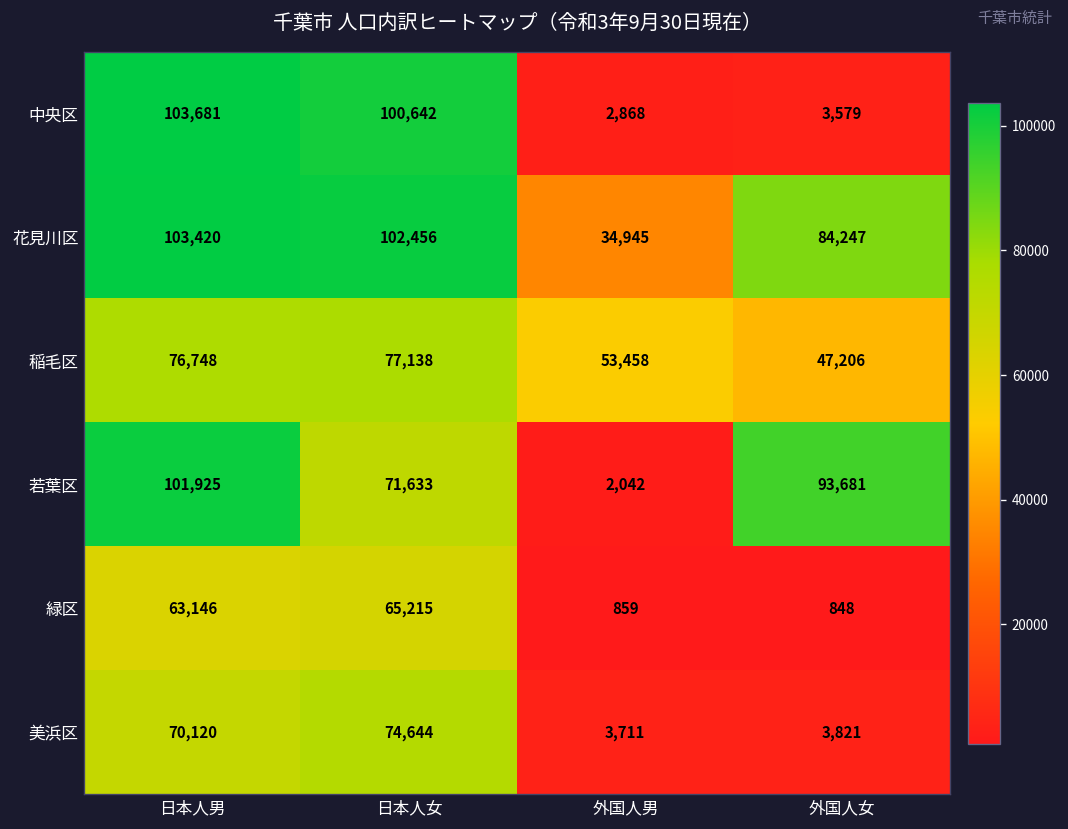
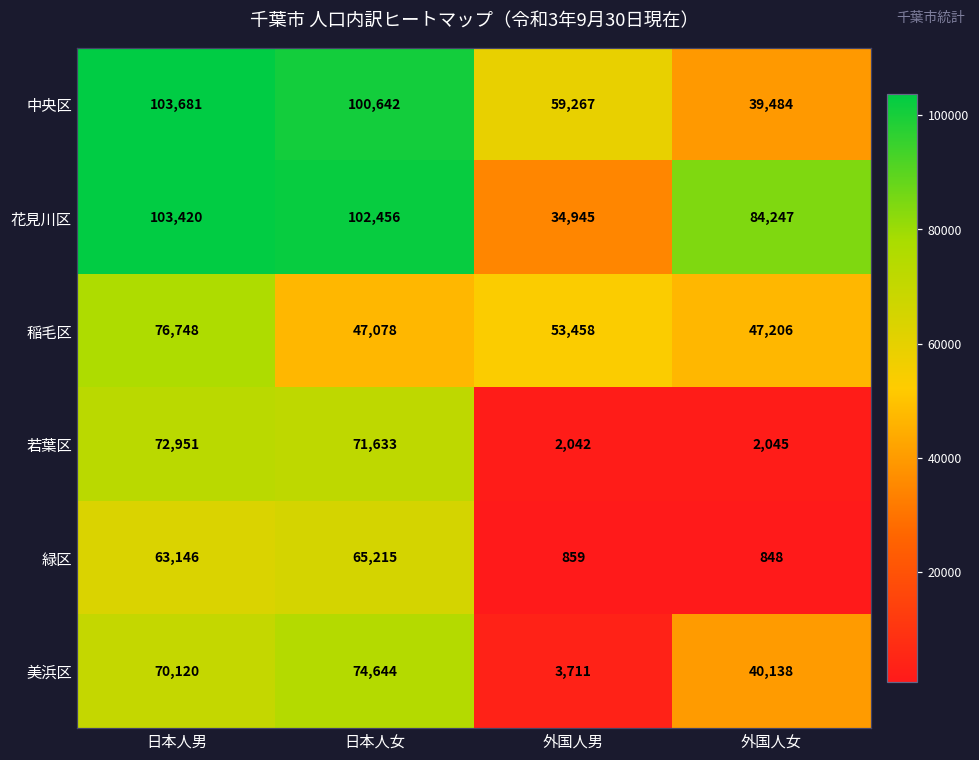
  {
    "中央区": {
      "日本人男": "103,681",
      "日本人女": "100,642",
-     "外国人男": "2,868",
-     "外国人女": "3,579"
+     "外国人男": "59,267",
+     "外国人女": "39,484"
    },
    "花見川区": {
      "日本人男": "103,420",
      "日本人女": "102,456",
      "外国人男": "34,945",
      "外国人女": "84,247"
    },
    "稲毛区": {
      "日本人男": "76,748",
-     "日本人女": "77,138",
+     "日本人女": "47,078",
      "外国人男": "53,458",
      "外国人女": "47,206"
    },
    "若葉区": {
-     "日本人男": "101,925",
+     "日本人男": "72,951",
      "日本人女": "71,633",
      "外国人男": "2,042",
-     "外国人女": "93,681"
+     "外国人女": "2,045"
    },
    "緑区": {
      "日本人男": "63,146",
      "日本人女": "65,215",
      "外国人男": "859",
      "外国人女": "848"
    },
    "美浜区": {
      "日本人男": "70,120",
      "日本人女": "74,644",
      "外国人男": "3,711",
-     "外国人女": "3,821"
+     "外国人女": "40,138"
    }
  }
